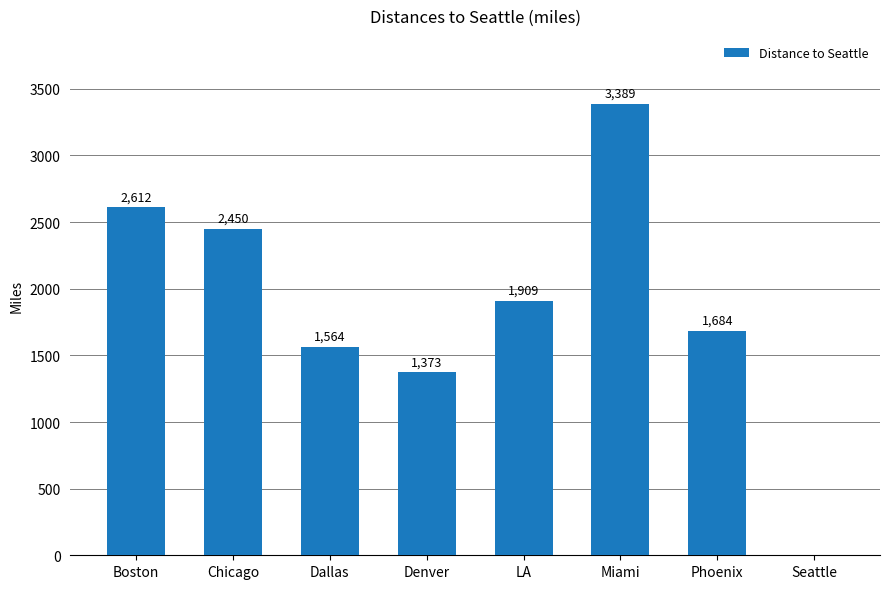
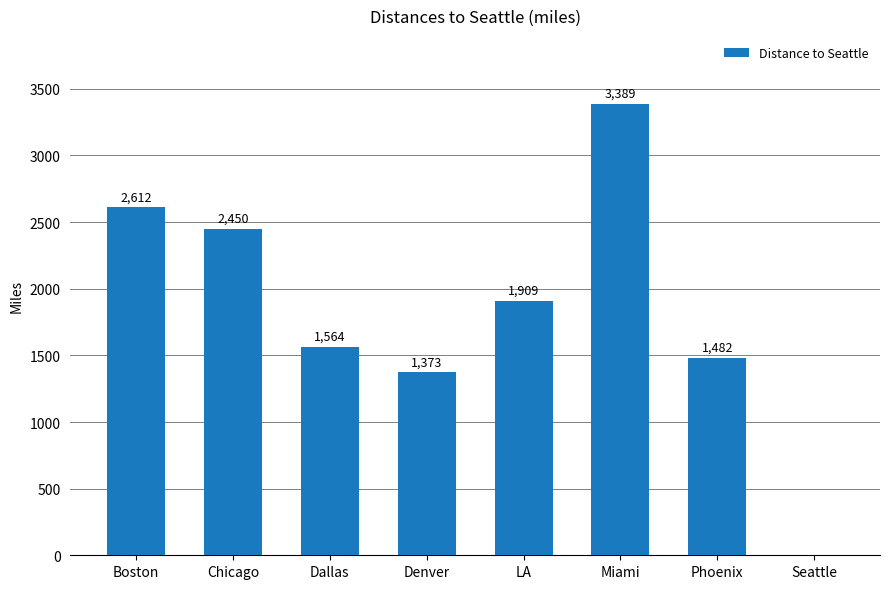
  {
    "Boston": "2,612",
    "Chicago": "2,450",
    "Dallas": "1,564",
    "Denver": "1,373",
    "LA": "1,909",
    "Miami": "3,389",
-   "Phoenix": "1,684"
+   "Phoenix": "1,482"
  }
